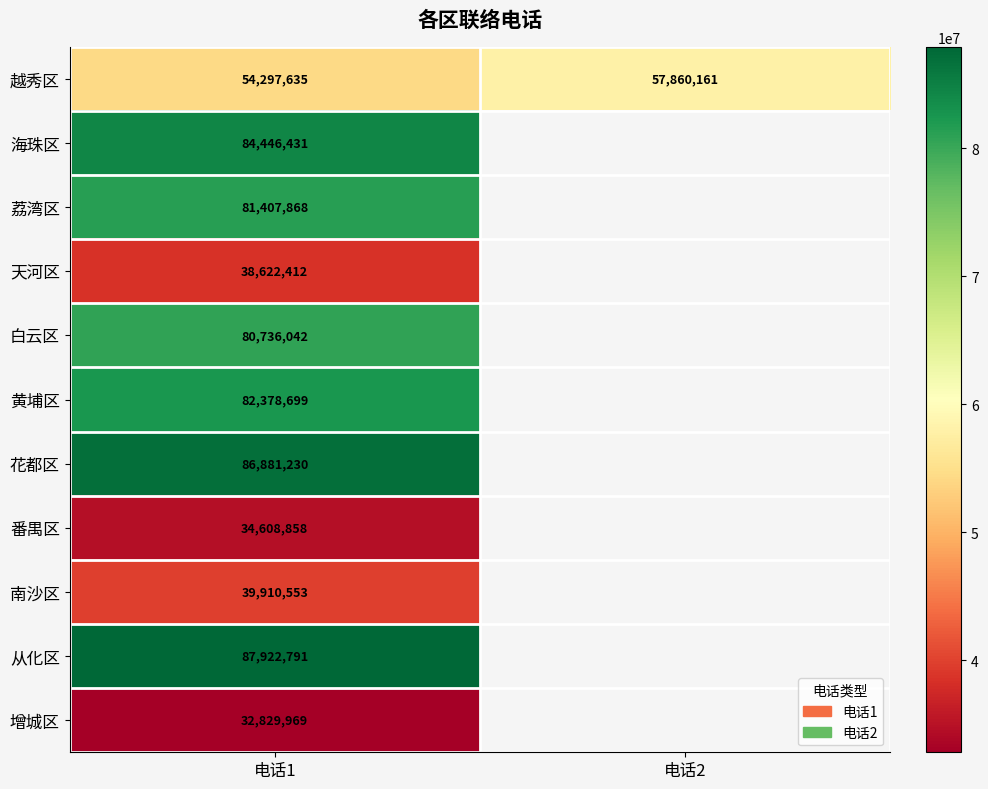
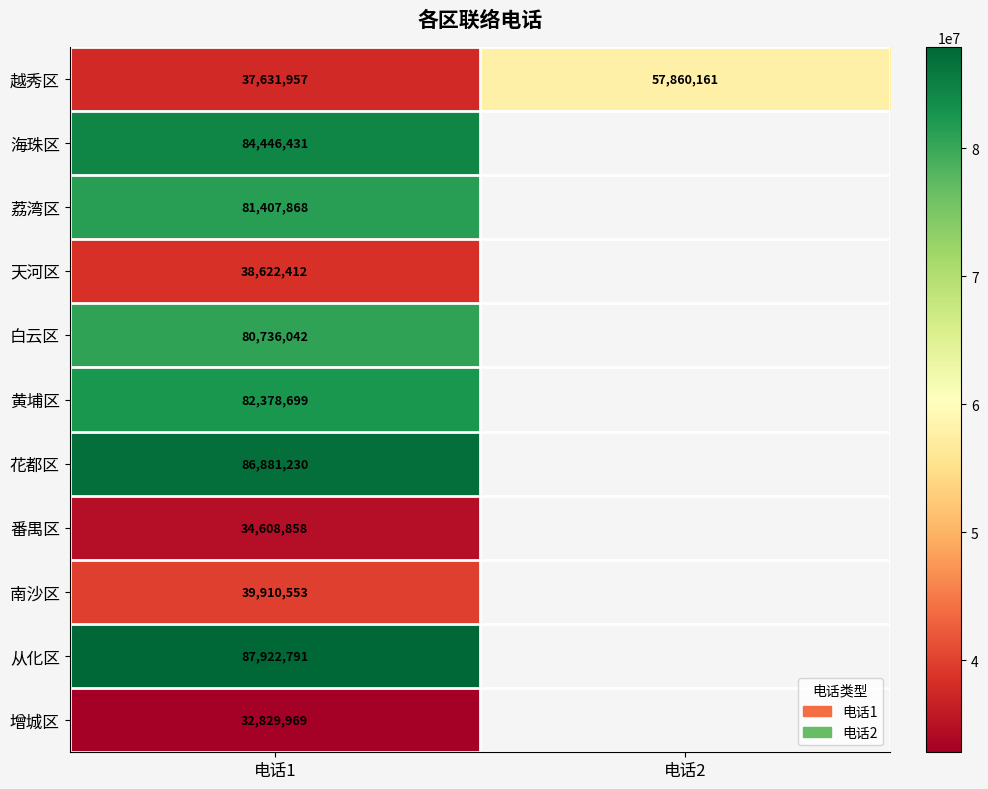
  {
    "越秀区": {
-     "电话1": "54,297,635",
+     "电话1": "37,631,957",
      "电话2": "57,860,161"
    },
    "海珠区": {
      "电话1": "84,446,431"
    },
    "荔湾区": {
      "电话1": "81,407,868"
    },
    "天河区": {
      "电话1": "38,622,412"
    },
    "白云区": {
      "电话1": "80,736,042"
    },
    "黄埔区": {
      "电话1": "82,378,699"
    },
    "花都区": {
      "电话1": "86,881,230"
    },
    "番禺区": {
      "电话1": "34,608,858"
    },
    "南沙区": {
      "电话1": "39,910,553"
    },
    "从化区": {
      "电话1": "87,922,791"
    },
    "增城区": {
      "电话1": "32,829,969"
    }
  }
